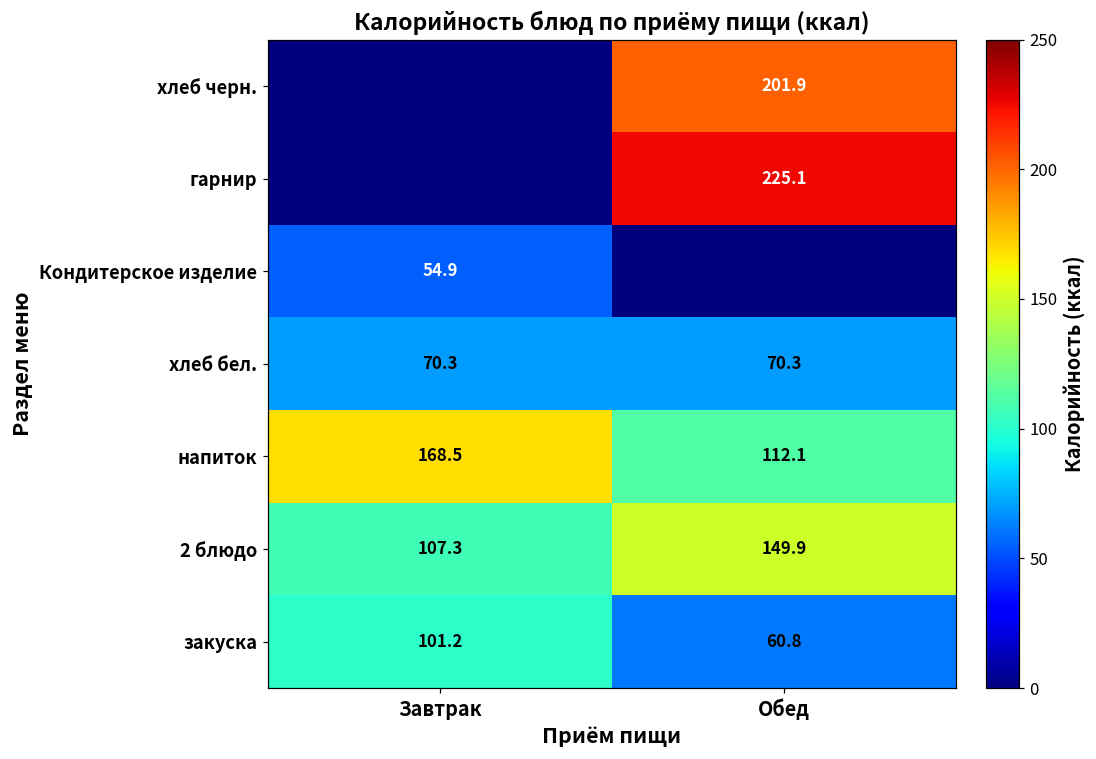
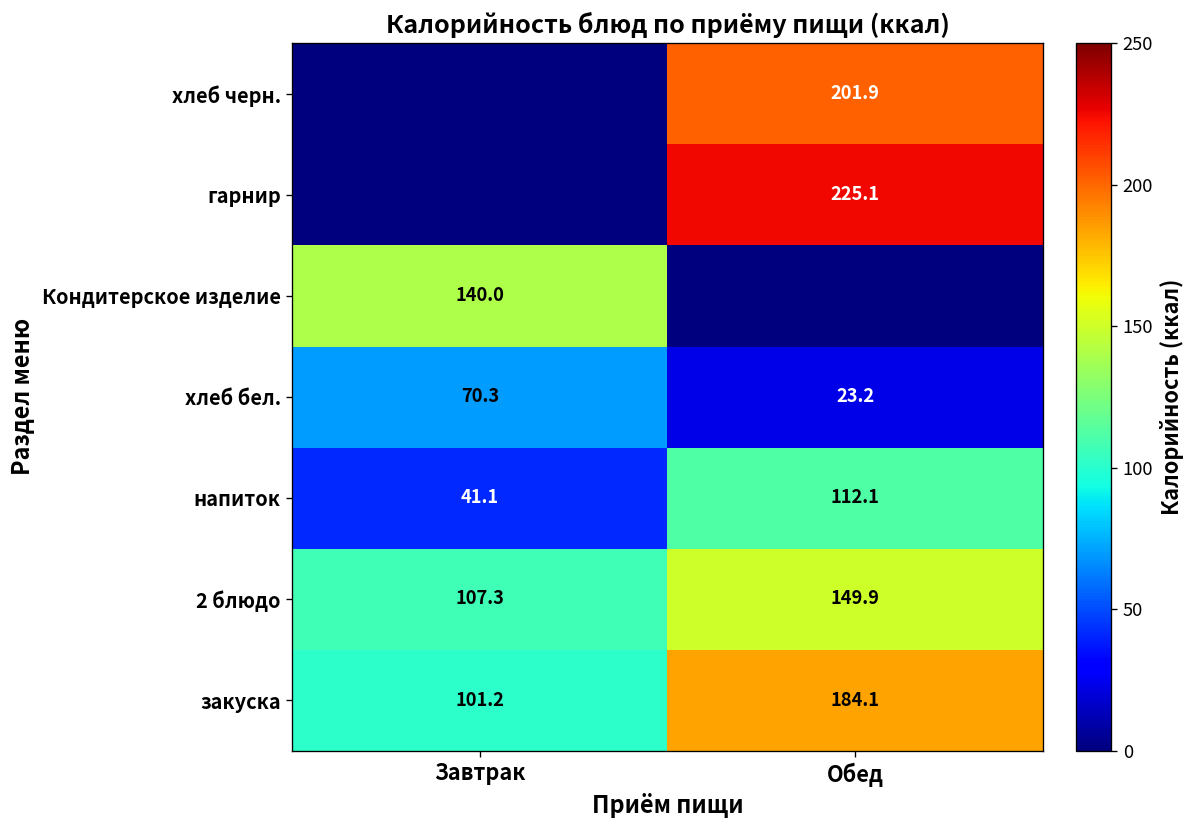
  {
    "хлеб черн.": {
      "Обед": 201.9
    },
    "гарнир": {
      "Обед": 225.1
    },
    "Кондитерское изделие": {
-     "Завтрак": 54.9
+     "Завтрак": 140.0
    },
    "хлеб бел.": {
      "Завтрак": 70.3,
-     "Обед": 70.3
+     "Обед": 23.2
    },
    "напиток": {
-     "Завтрак": 168.5,
+     "Завтрак": 41.1,
      "Обед": 112.1
    },
    "2 блюдо": {
      "Завтрак": 107.3,
      "Обед": 149.9
    },
    "закуска": {
      "Завтрак": 101.2,
-     "Обед": 60.8
+     "Обед": 184.1
    }
  }
